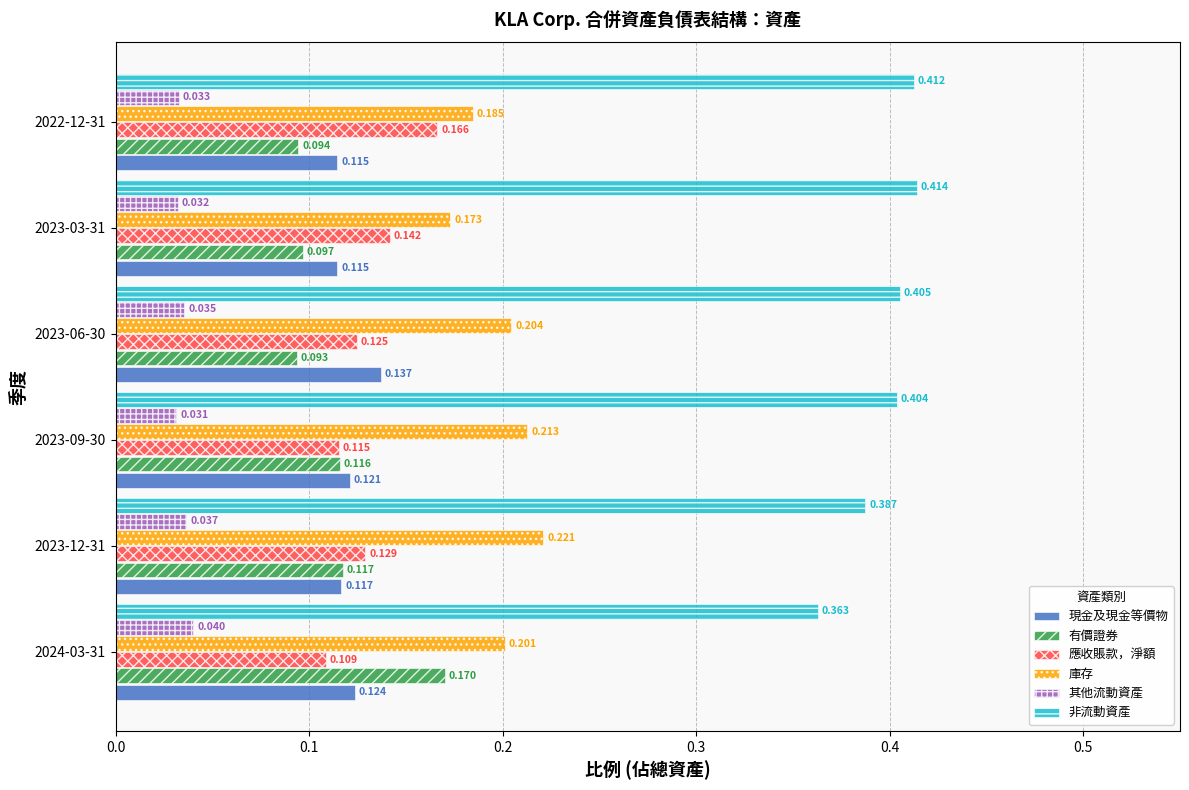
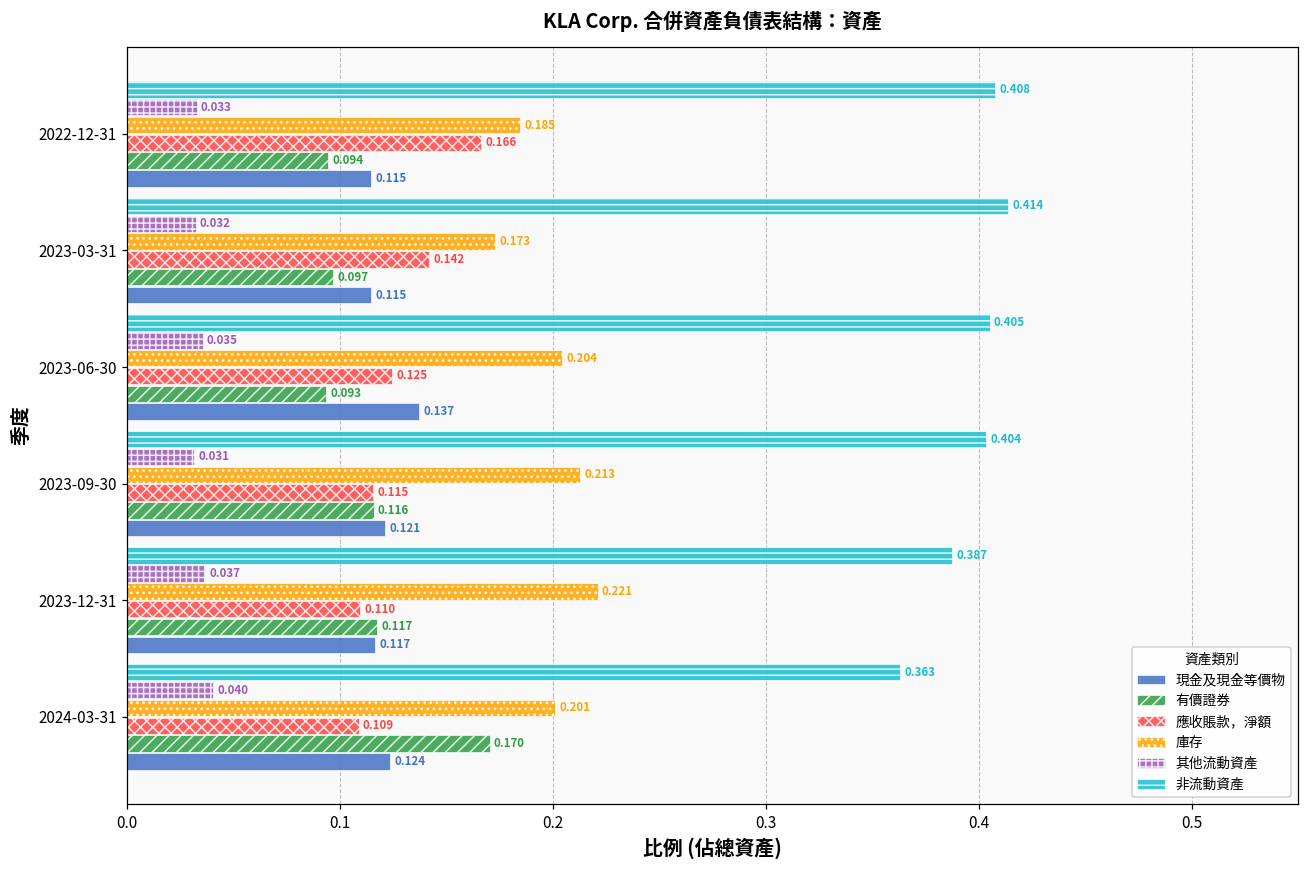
  {
    "現金及現金等價物": {
      "2022-12-31": 0.115,
      "2023-03-31": 0.115,
      "2023-06-30": 0.137,
      "2023-09-30": 0.121,
      "2023-12-31": 0.117,
      "2024-03-31": 0.124
    },
    "有價證券": {
      "2022-12-31": 0.094,
      "2023-03-31": 0.097,
      "2023-06-30": 0.093,
      "2023-09-30": 0.116,
      "2023-12-31": 0.117,
      "2024-03-31": 0.170
    },
    "應收賬款，淨額": {
      "2022-12-31": 0.166,
      "2023-03-31": 0.142,
      "2023-06-30": 0.125,
      "2023-09-30": 0.115,
-     "2023-12-31": 0.129,
+     "2023-12-31": 0.110,
      "2024-03-31": 0.109
    },
    "庫存": {
      "2022-12-31": 0.185,
      "2023-03-31": 0.173,
      "2023-06-30": 0.204,
      "2023-09-30": 0.213,
      "2023-12-31": 0.221,
      "2024-03-31": 0.201
    },
    "其他流動資產": {
      "2022-12-31": 0.033,
      "2023-03-31": 0.032,
      "2023-06-30": 0.035,
      "2023-09-30": 0.031,
      "2023-12-31": 0.037,
      "2024-03-31": 0.040
    },
    "非流動資產": {
-     "2022-12-31": 0.412,
+     "2022-12-31": 0.408,
      "2023-03-31": 0.414,
      "2023-06-30": 0.405,
      "2023-09-30": 0.404,
      "2023-12-31": 0.387,
      "2024-03-31": 0.363
    }
  }
